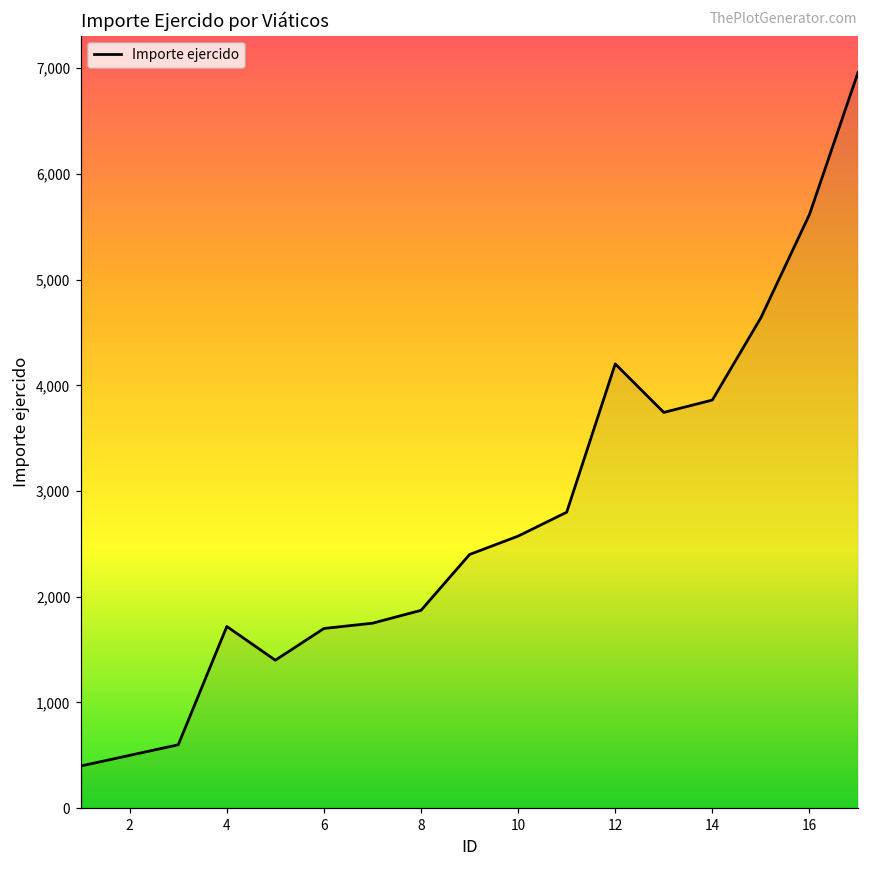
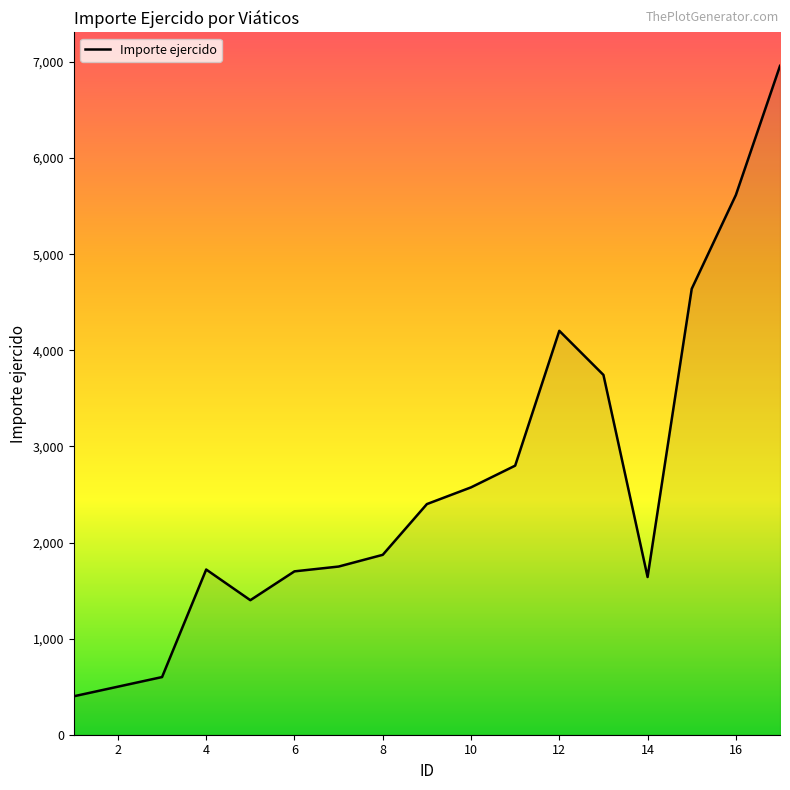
  {
    "2": "500",
    "4": "1,700",
    "6": "1,700",
    "8": "1,900",
    "10": "2,600",
    "12": "4,200",
-   "14": "3,900",
+   "14": "1,600",
    "16": "5,600"
  }
